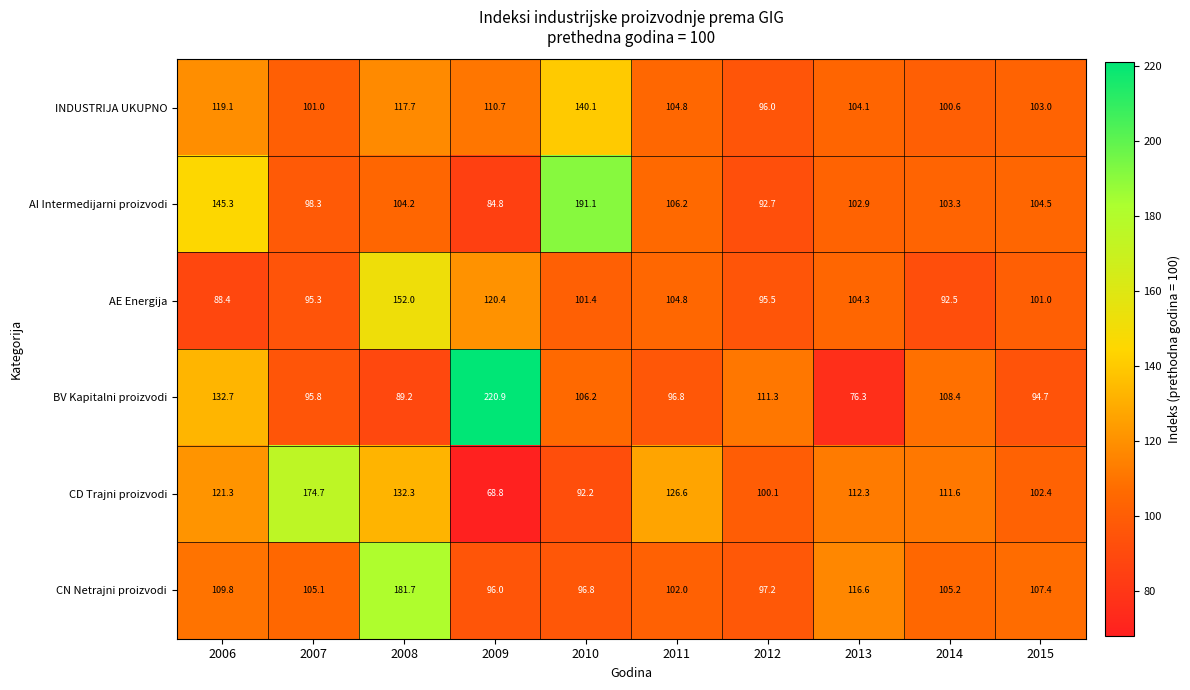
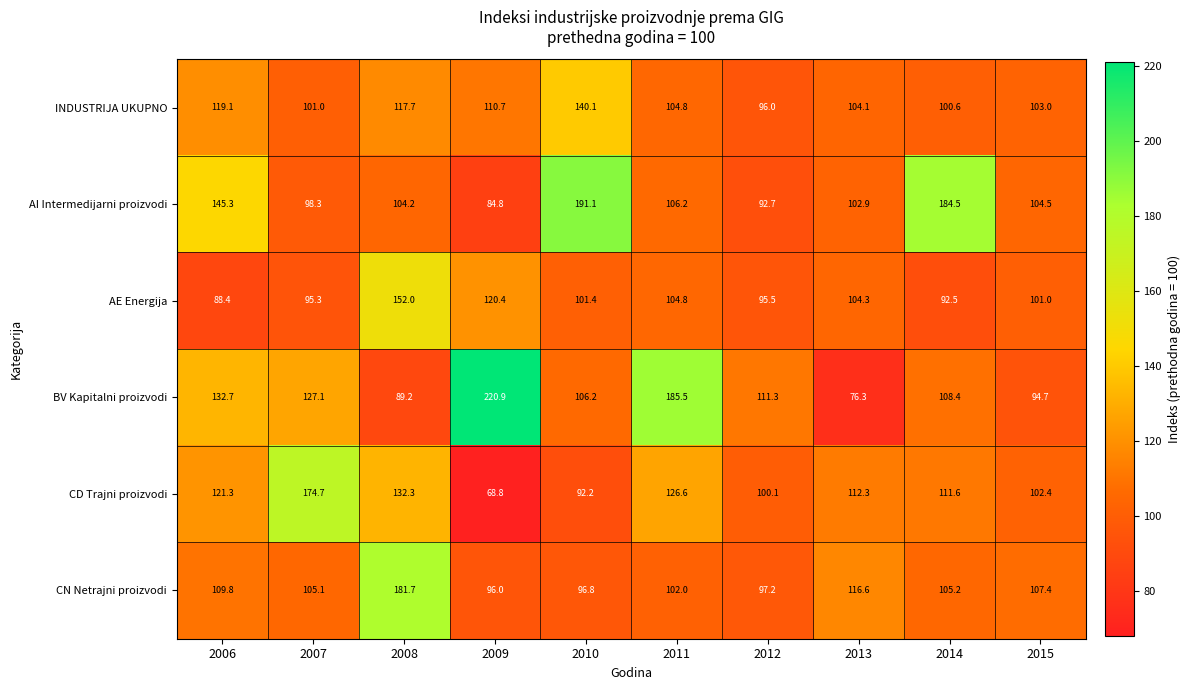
  {
    "INDUSTRIJA UKUPNO": {
      "2006": 119.1,
      "2007": 101.0,
      "2008": 117.7,
      "2009": 110.7,
      "2010": 140.1,
      "2011": 104.8,
      "2012": 96.0,
      "2013": 104.1,
      "2014": 100.6,
      "2015": 103.0
    },
    "AI Intermedijarni proizvodi": {
      "2006": 145.3,
      "2007": 98.3,
      "2008": 104.2,
      "2009": 84.8,
      "2010": 191.1,
      "2011": 106.2,
      "2012": 92.7,
      "2013": 102.9,
-     "2014": 103.3,
+     "2014": 184.5,
      "2015": 104.5
    },
    "AE Energija": {
      "2006": 88.4,
      "2007": 95.3,
      "2008": 152.0,
      "2009": 120.4,
      "2010": 101.4,
      "2011": 104.8,
      "2012": 95.5,
      "2013": 104.3,
      "2014": 92.5,
      "2015": 101.0
    },
    "BV Kapitalni proizvodi": {
      "2006": 132.7,
-     "2007": 95.8,
+     "2007": 127.1,
      "2008": 89.2,
      "2009": 220.9,
      "2010": 106.2,
-     "2011": 96.8,
+     "2011": 185.5,
      "2012": 111.3,
      "2013": 76.3,
      "2014": 108.4,
      "2015": 94.7
    },
    "CD Trajni proizvodi": {
      "2006": 121.3,
      "2007": 174.7,
      "2008": 132.3,
      "2009": 68.8,
      "2010": 92.2,
      "2011": 126.6,
      "2012": 100.1,
      "2013": 112.3,
      "2014": 111.6,
      "2015": 102.4
    },
    "CN Netrajni proizvodi": {
      "2006": 109.8,
      "2007": 105.1,
      "2008": 181.7,
      "2009": 96.0,
      "2010": 96.8,
      "2011": 102.0,
      "2012": 97.2,
      "2013": 116.6,
      "2014": 105.2,
      "2015": 107.4
    }
  }
